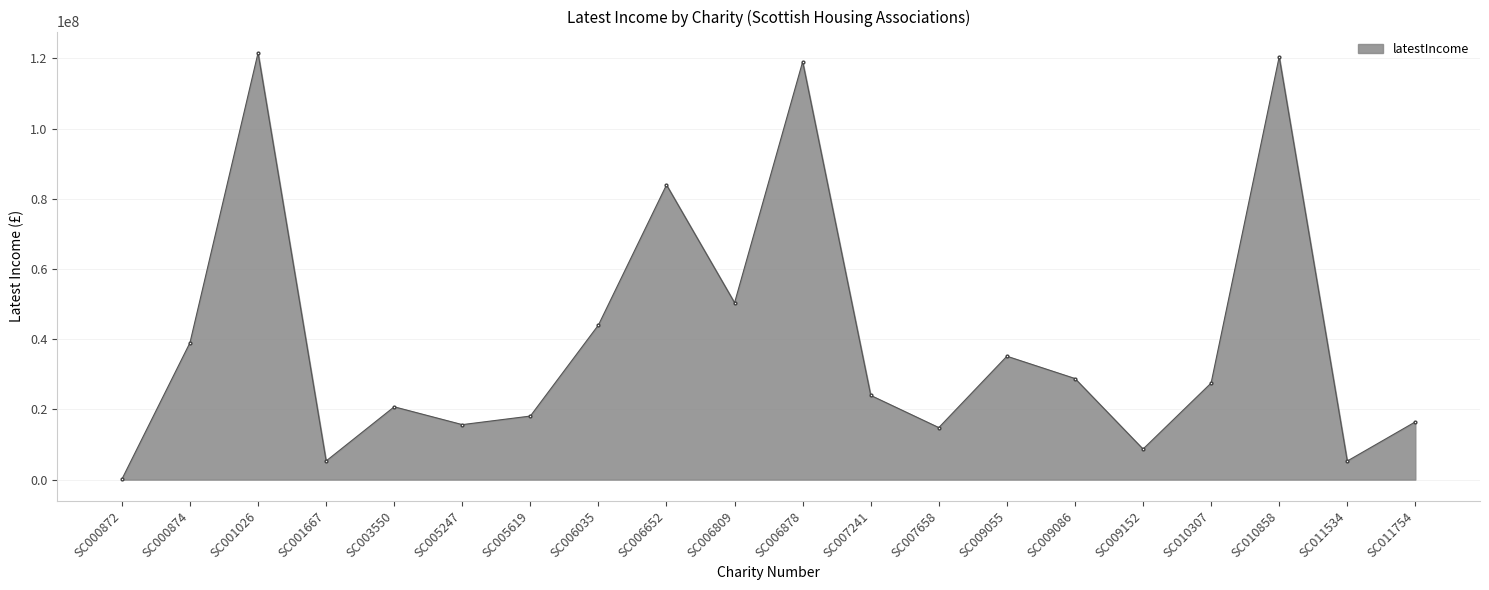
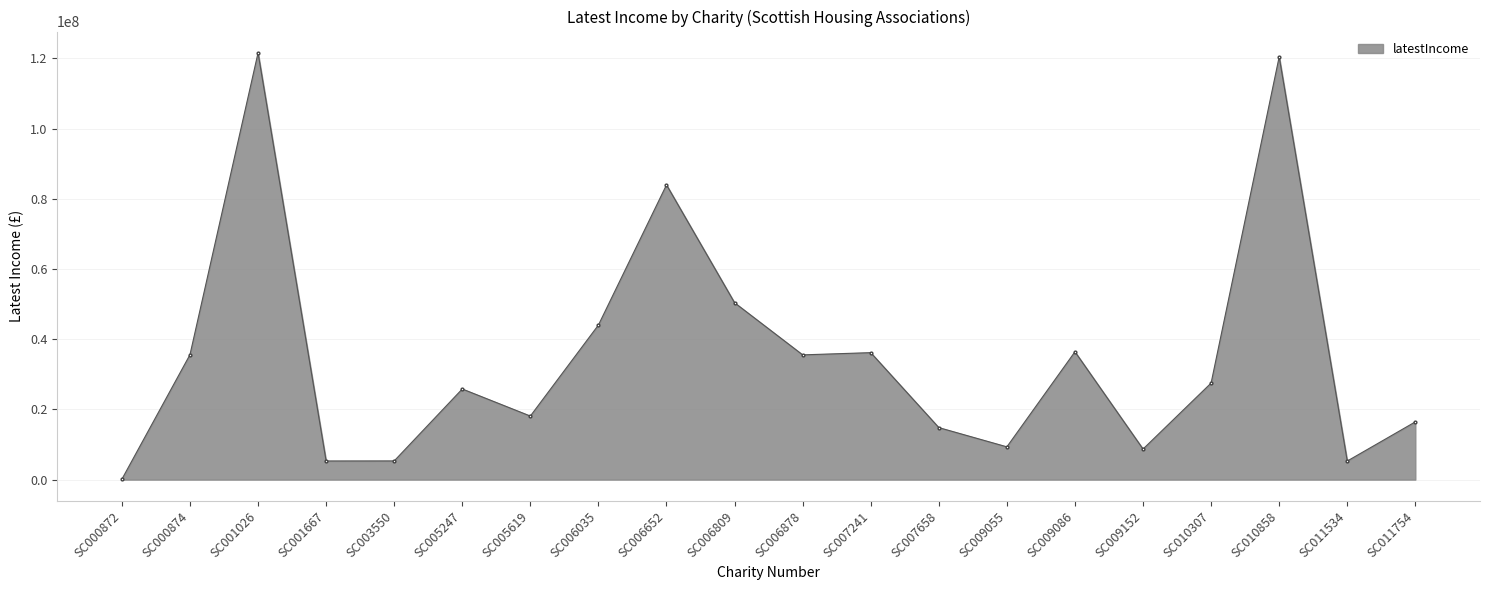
  {
    "SC000872": 0,
-   "SC000874": 39000000,
+   "SC000874": 36000000,
    "SC001026": 122000000,
    "SC001667": 5000000,
-   "SC003550": 21000000,
-   "SC005247": 16000000,
+   "SC003550": 5000000,
+   "SC005247": 26000000,
    "SC005619": 18000000,
    "SC006035": 44000000,
    "SC006652": 84000000,
    "SC006809": 50000000,
-   "SC006878": 119000000,
-   "SC007241": 24000000,
+   "SC006878": 36000000,
+   "SC007241": 36000000,
    "SC007658": 15000000,
-   "SC009055": 35000000,
-   "SC009086": 29000000,
+   "SC009055": 9000000,
+   "SC009086": 36000000,
    "SC009152": 9000000,
    "SC010307": 28000000,
    "SC010858": 120000000,
    "SC011534": 5000000,
    "SC011754": 16000000
  }
